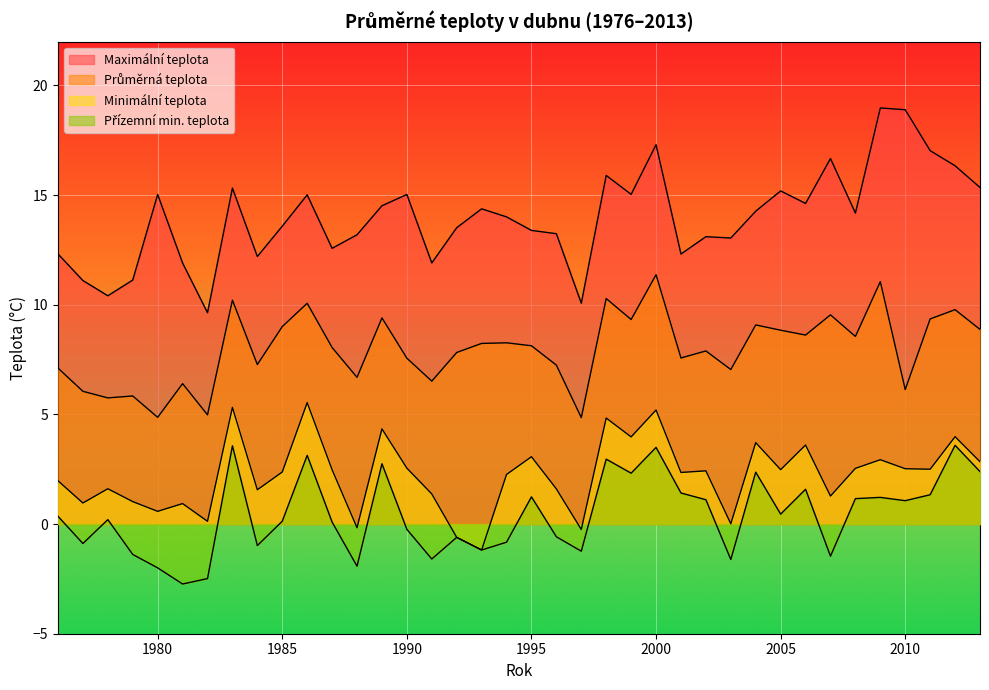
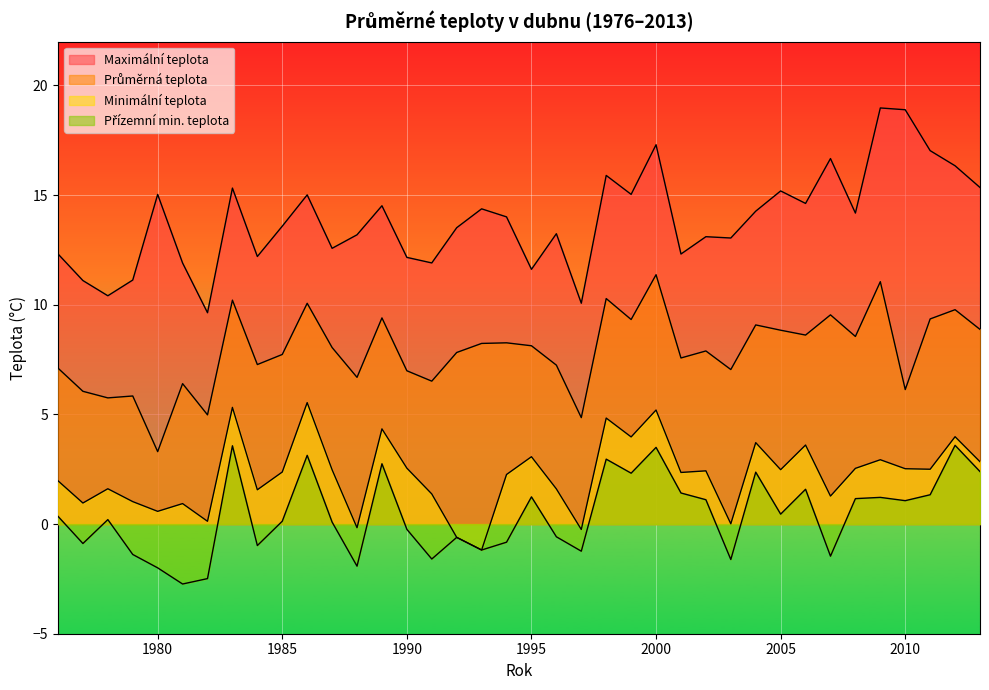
  {
    "Maximální teplota": {
      "1980": 15.0,
      "1985": 13.6,
-     "1990": 15.0,
-     "1995": 13.4,
+     "1990": 12.2,
+     "1995": 11.6,
      "2000": 17.3,
      "2005": 15.2,
      "2010": 18.9
    },
    "Průměrná teplota": {
-     "1980": 4.9,
-     "1985": 9.0,
-     "1990": 7.6,
+     "1980": 3.3,
+     "1985": 7.7,
+     "1990": 7.0,
      "1995": 8.1,
      "2000": 11.4,
      "2005": 8.8,
      "2010": 6.1
    }
  }
